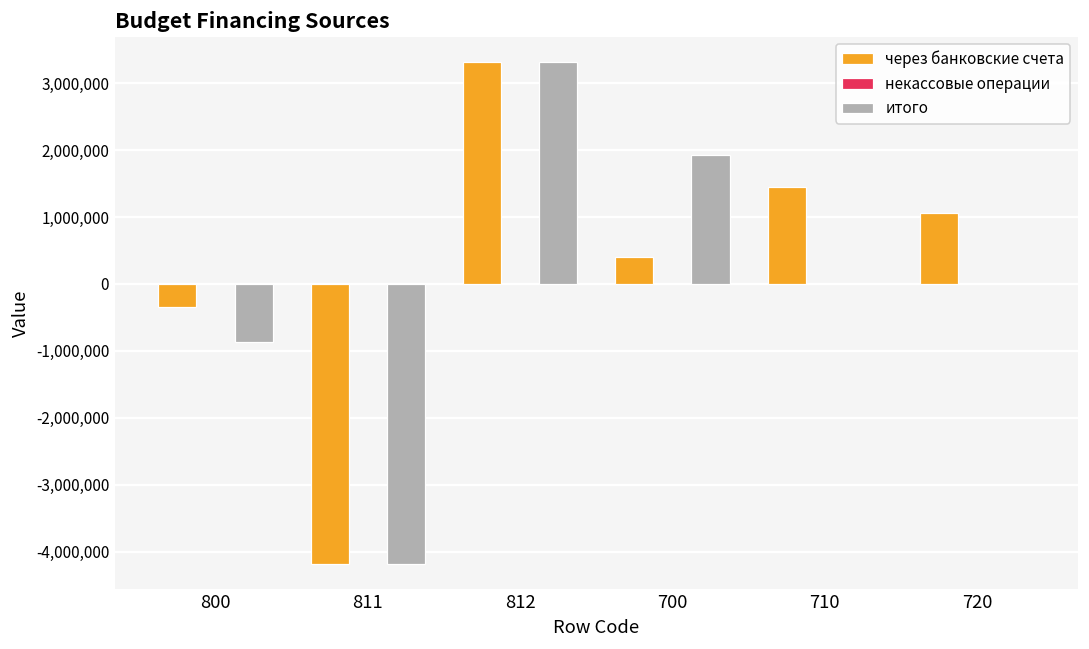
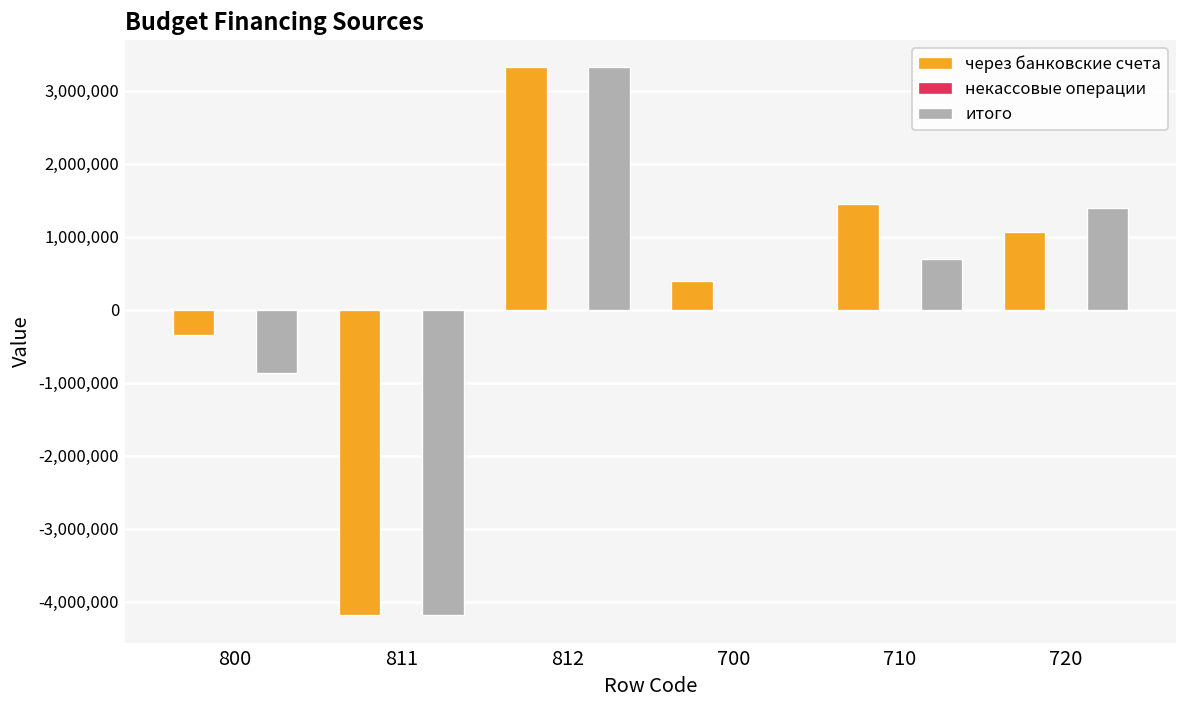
  {
    "через банковские счета": {
      "800": "-300,000",
      "811": "-4,200,000",
      "812": "3,300,000",
      "700": "400,000",
      "710": "1,400,000",
      "720": "1,100,000"
    },
    "некассовые операции": {
      "800": "0",
      "811": "0",
      "812": "0",
      "700": "0",
      "710": "0",
      "720": "0"
    },
    "итого": {
      "800": "-900,000",
      "811": "-4,200,000",
      "812": "3,300,000",
-     "700": "1,900,000",
-     "710": "0",
-     "720": "0"
+     "700": "0",
+     "710": "700,000",
+     "720": "1,400,000"
    }
  }
